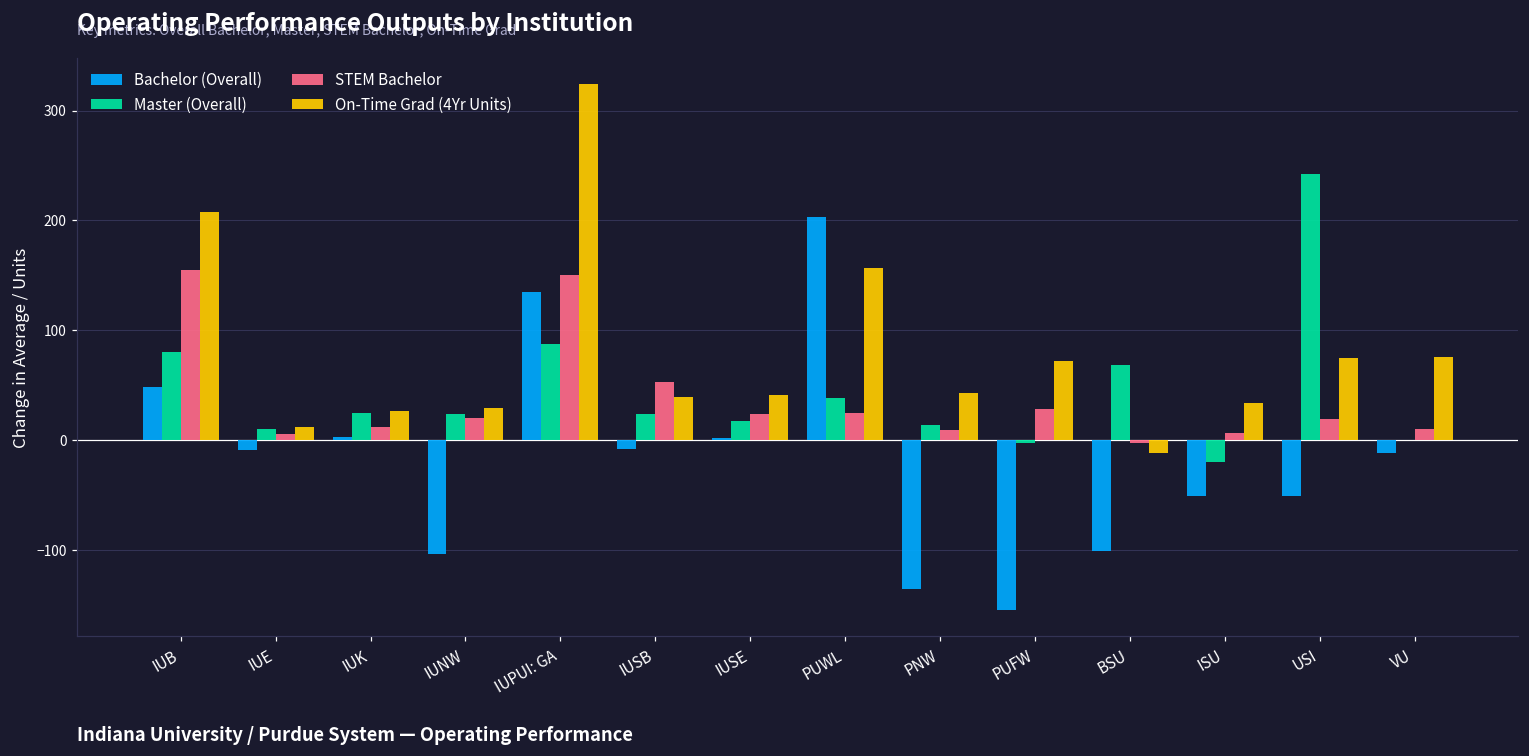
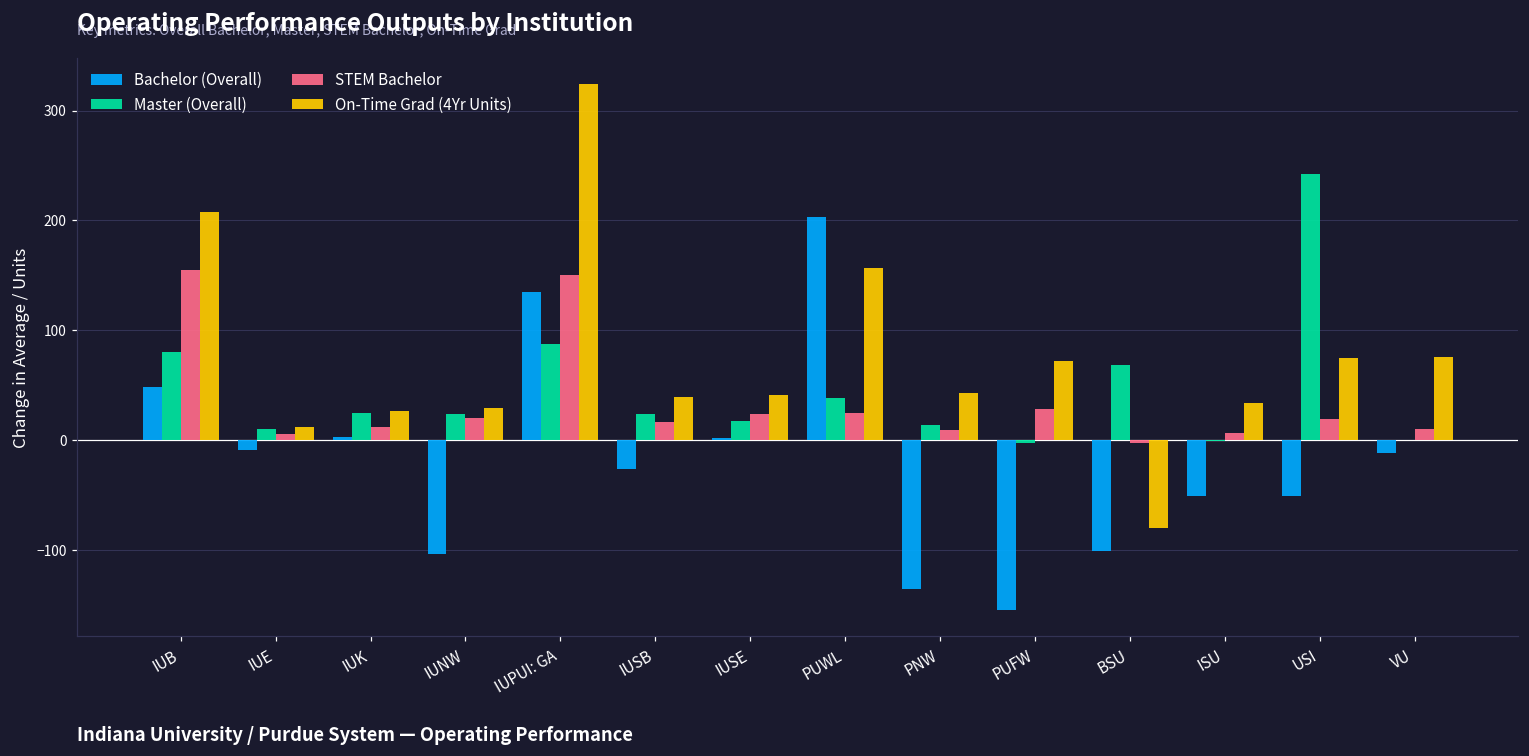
  {
    "Bachelor (Overall)": {
      "IUB": 50,
      "IUE": -10,
      "IUK": 0,
      "IUNW": -100,
      "IUPUI: GA": 140,
-     "IUSB": -10,
+     "IUSB": -30,
      "PUWL": 200,
      "PNW": -140,
      "PUFW": -160,
      "BSU": -100,
      "ISU": -50,
      "USI": -50,
      "VU": -10
    },
    "Master (Overall)": {
      "IUB": 80,
      "IUE": 10,
      "IUK": 30,
      "IUNW": 20,
      "IUPUI: GA": 90,
      "IUSB": 20,
      "IUSE": 20,
      "PUWL": 40,
      "PNW": 10,
      "PUFW": 0,
      "BSU": 70,
-     "ISU": -20,
+     "ISU": 0,
      "USI": 240,
      "VU": 0
    },
    "STEM Bachelor": {
      "IUB": 160,
      "IUE": 10,
      "IUK": 10,
      "IUNW": 20,
      "IUPUI: GA": 150,
-     "IUSB": 50,
+     "IUSB": 20,
      "IUSE": 20,
      "PUWL": 30,
      "PNW": 10,
      "PUFW": 30,
      "BSU": 0,
      "ISU": 10,
      "USI": 20,
      "VU": 10
    },
    "On-Time Grad (4Yr Units)": {
      "IUB": 210,
      "IUE": 10,
      "IUK": 30,
      "IUNW": 30,
      "IUPUI: GA": 320,
      "IUSB": 40,
      "IUSE": 40,
      "PUWL": 160,
      "PNW": 40,
      "PUFW": 70,
-     "BSU": -10,
+     "BSU": -80,
      "ISU": 30,
      "USI": 80,
      "VU": 80
    }
  }
